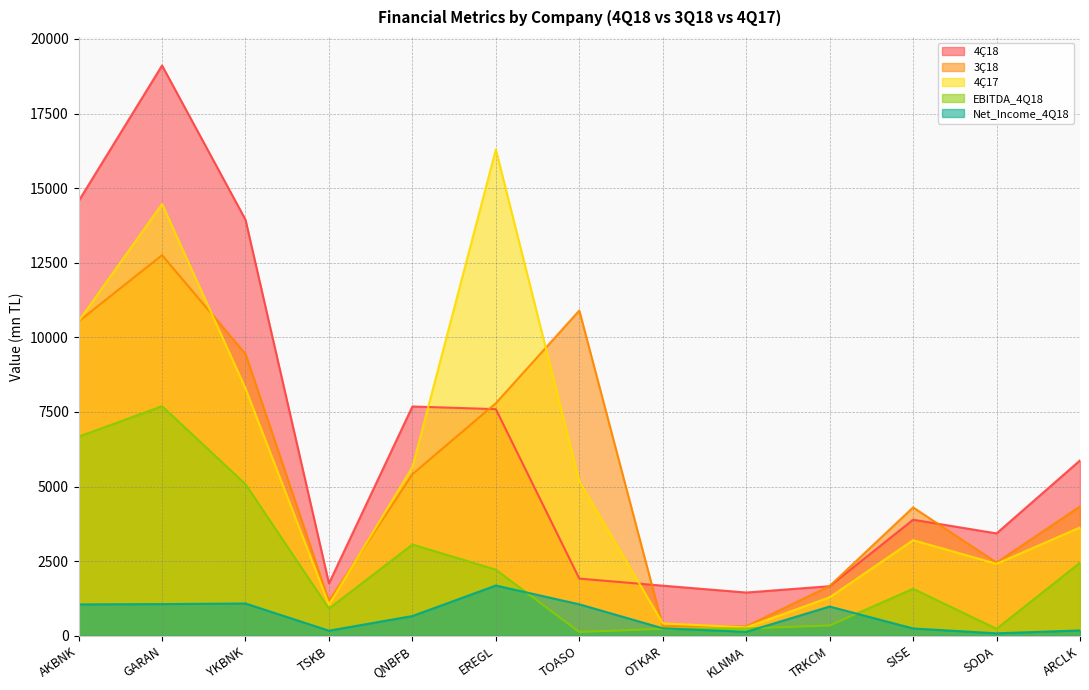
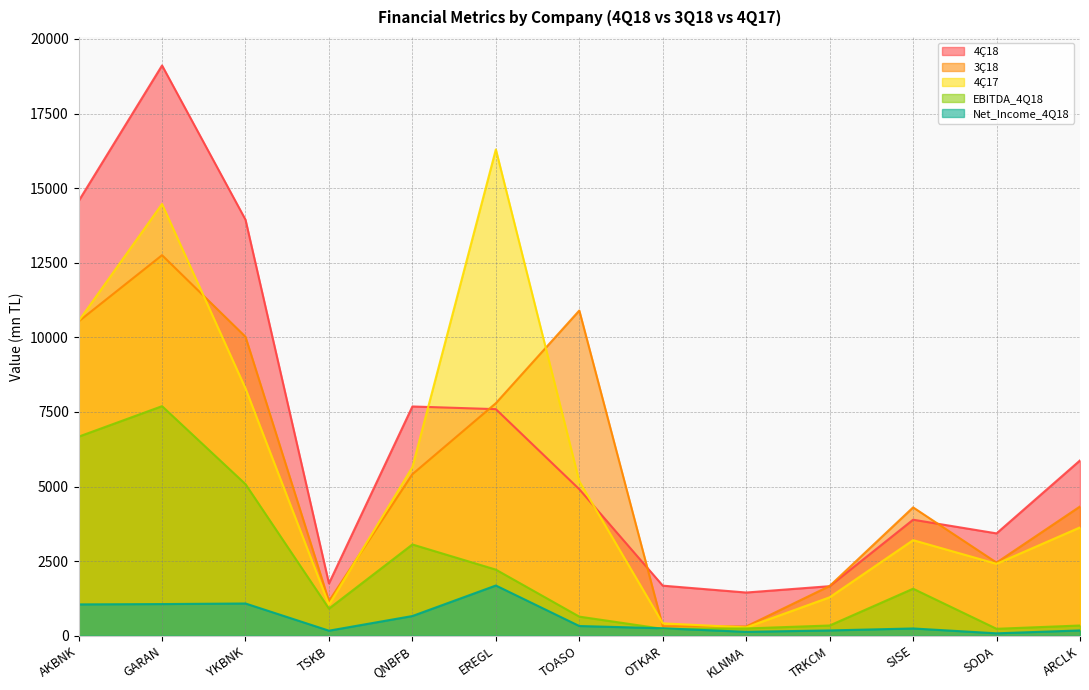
  {
    "4Ç18": {
      "AKBNK": 14600,
      "GARAN": 19100,
      "YKBNK": 13900,
      "TSKB": 1800,
      "QNBFB": 7700,
      "EREGL": 7600,
-     "TOASO": 1900,
+     "TOASO": 4900,
      "OTKAR": 1700,
      "KLNMA": 1400,
      "SISE": 3900,
      "SODA": 3400,
      "ARCLK": 5900
    },
    "3Ç18": {
      "GARAN": 12800,
-     "YKBNK": 9400,
+     "YKBNK": 10000,
      "TSKB": 1200,
      "QNBFB": 5400,
      "EREGL": 7800,
      "TOASO": 10900,
      "SISE": 4300,
      "ARCLK": 4300
    },
    "4Ç17": {
      "GARAN": 14500,
      "YKBNK": 8300,
      "TSKB": 1000,
      "QNBFB": 5700,
      "EREGL": 16300,
      "TOASO": 5200,
      "OTKAR": 400,
      "TRKCM": 1300,
      "SISE": 3200,
      "ARCLK": 3600
    },
    "EBITDA_4Q18": {
      "AKBNK": 6700,
      "GARAN": 7700,
      "YKBNK": 5100,
      "TSKB": 900,
      "QNBFB": 3100,
      "EREGL": 2200,
-     "TOASO": 100,
+     "TOASO": 600,
      "TRKCM": 300,
      "SISE": 1600,
      "SODA": 200,
-     "ARCLK": 2400
+     "ARCLK": 300
    },
    "Net_Income_4Q18": {
      "AKBNK": 1100,
      "GARAN": 1100,
      "YKBNK": 1100,
      "TSKB": 200,
      "QNBFB": 700,
      "EREGL": 1700,
-     "TOASO": 1100,
+     "TOASO": 300,
      "KLNMA": 100,
-     "TRKCM": 1000,
+     "TRKCM": 200,
      "SISE": 200,
      "SODA": 100,
      "ARCLK": 200
    }
  }
